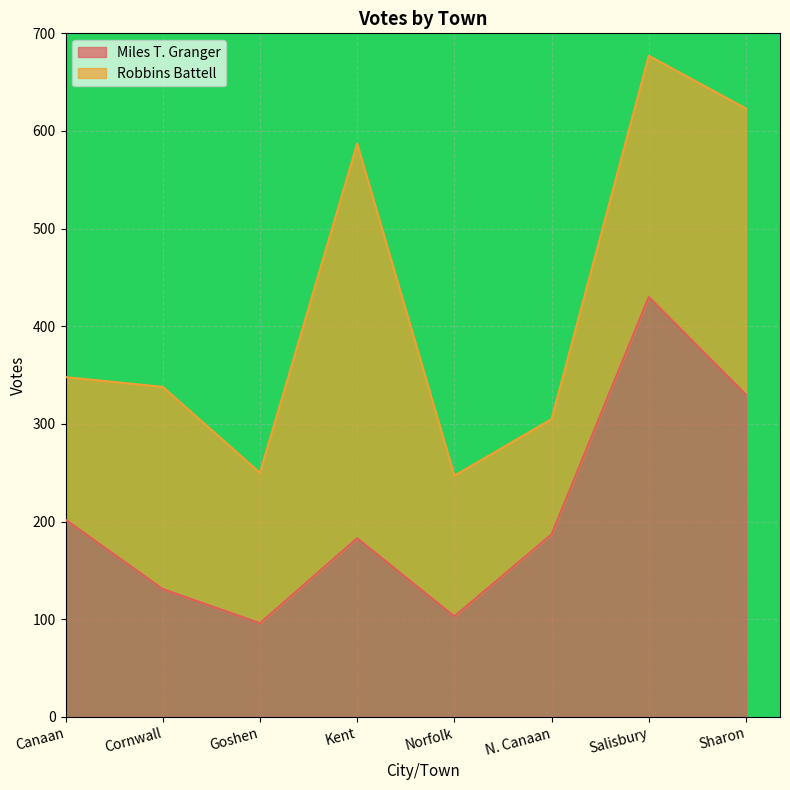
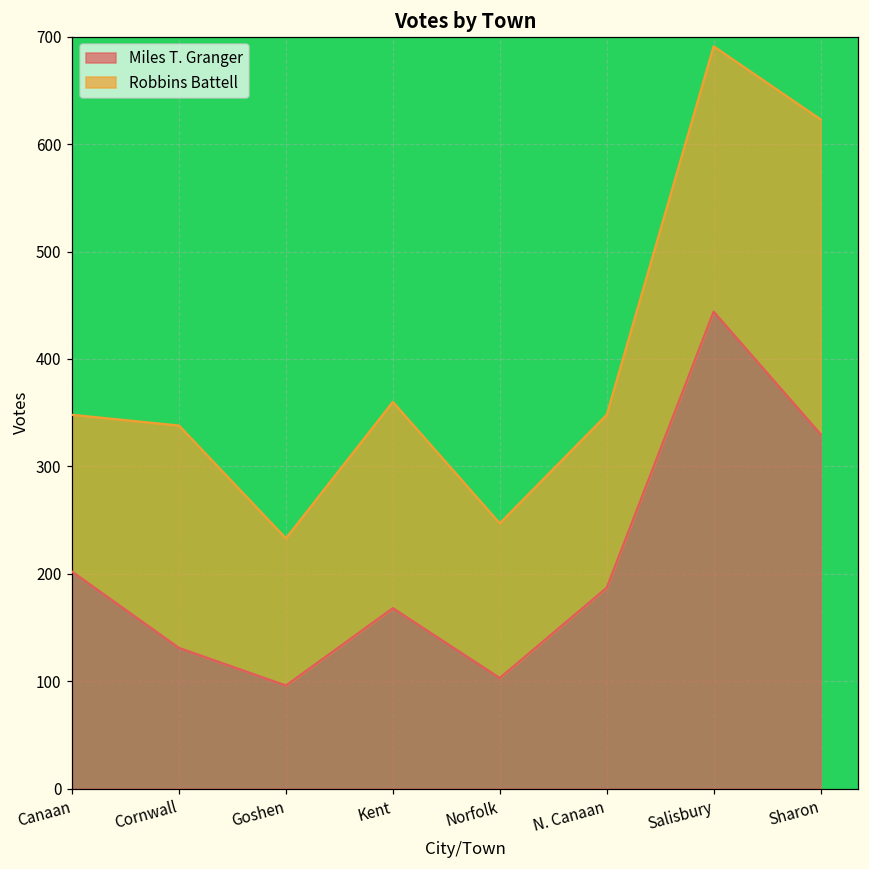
  {
    "Miles T. Granger": {
      "Canaan": 200,
      "Cornwall": 130,
      "Goshen": 100,
-     "Kent": 180,
+     "Kent": 170,
      "Norfolk": 100,
      "N. Canaan": 190,
-     "Salisbury": 430,
+     "Salisbury": 440,
      "Sharon": 330
    },
    "Robbins Battell": {
      "Canaan": 150,
      "Cornwall": 210,
-     "Goshen": 150,
-     "Kent": 400,
+     "Goshen": 140,
+     "Kent": 190,
      "Norfolk": 140,
-     "N. Canaan": 120,
+     "N. Canaan": 160,
      "Salisbury": 250,
      "Sharon": 290
    }
  }
